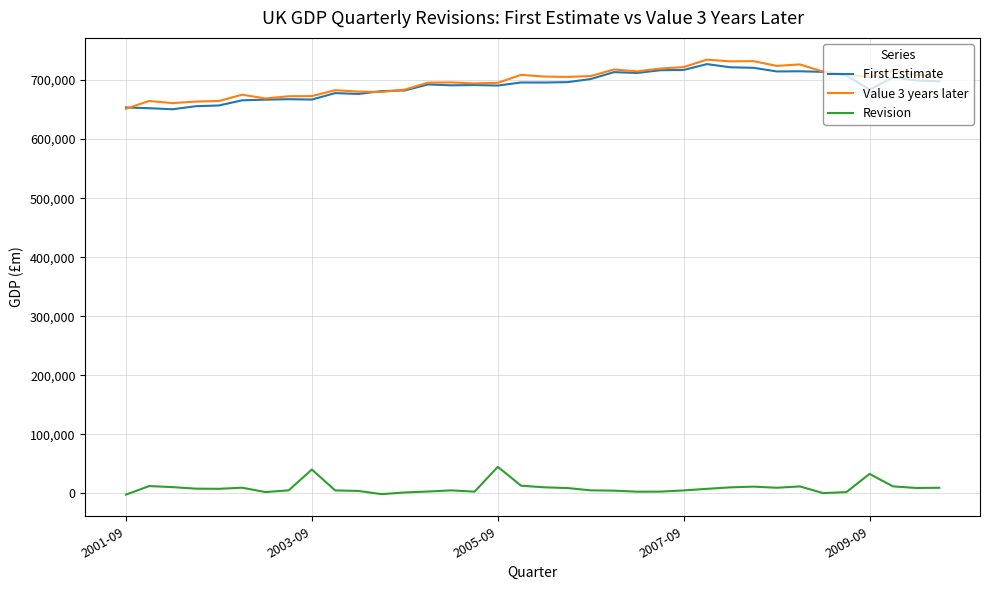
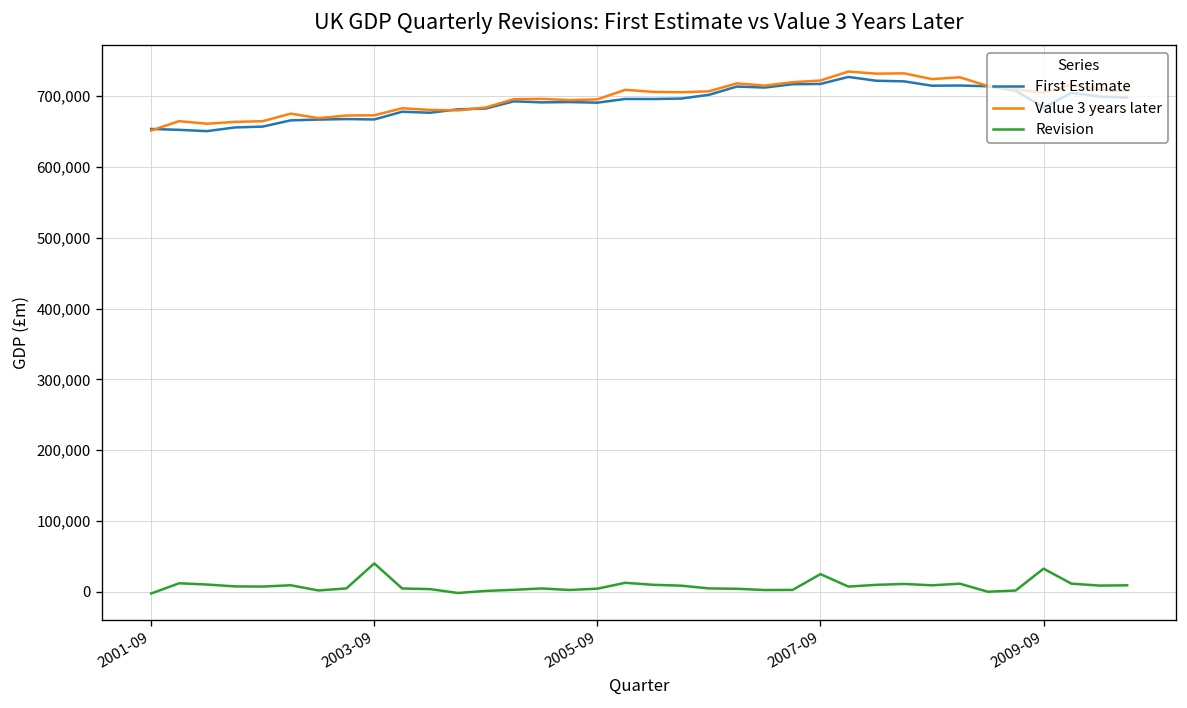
  {
    "First Estimate": {
      "2003-09": "670,000",
      "2005-09": "690,000",
      "2007-09": "720,000"
    },
    "Value 3 years later": {
      "2003-09": "670,000",
      "2005-09": "700,000",
      "2007-09": "720,000"
    },
    "Revision": {
      "2001-09": "0",
      "2003-09": "40,000",
-     "2005-09": "40,000",
-     "2007-09": "0",
+     "2005-09": "0",
+     "2007-09": "30,000",
      "2009-09": "30,000"
    }
  }
